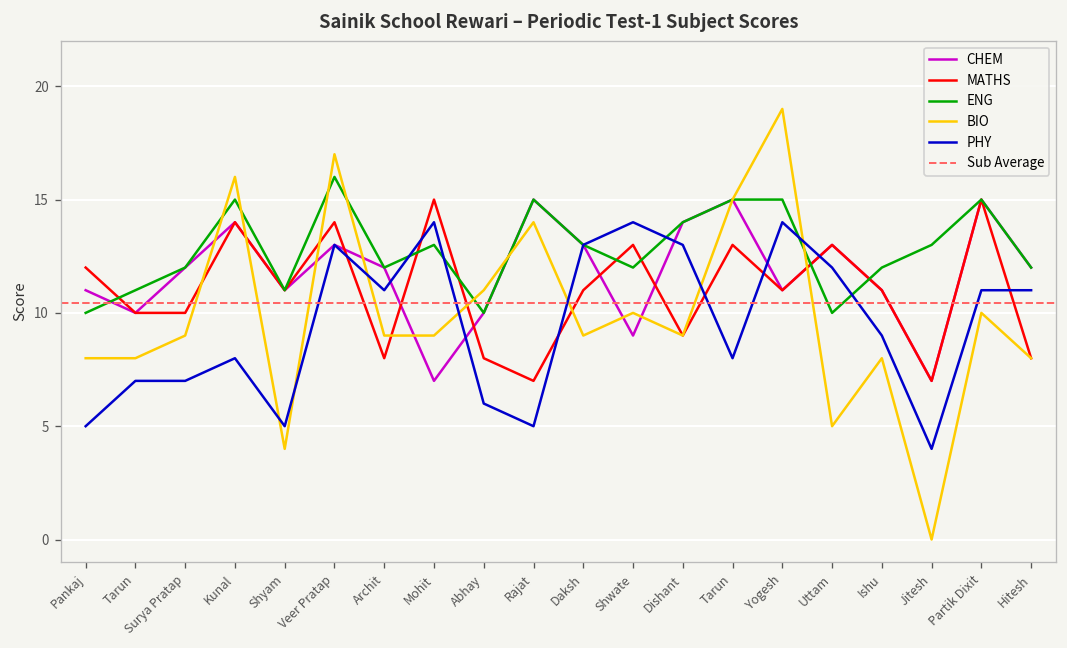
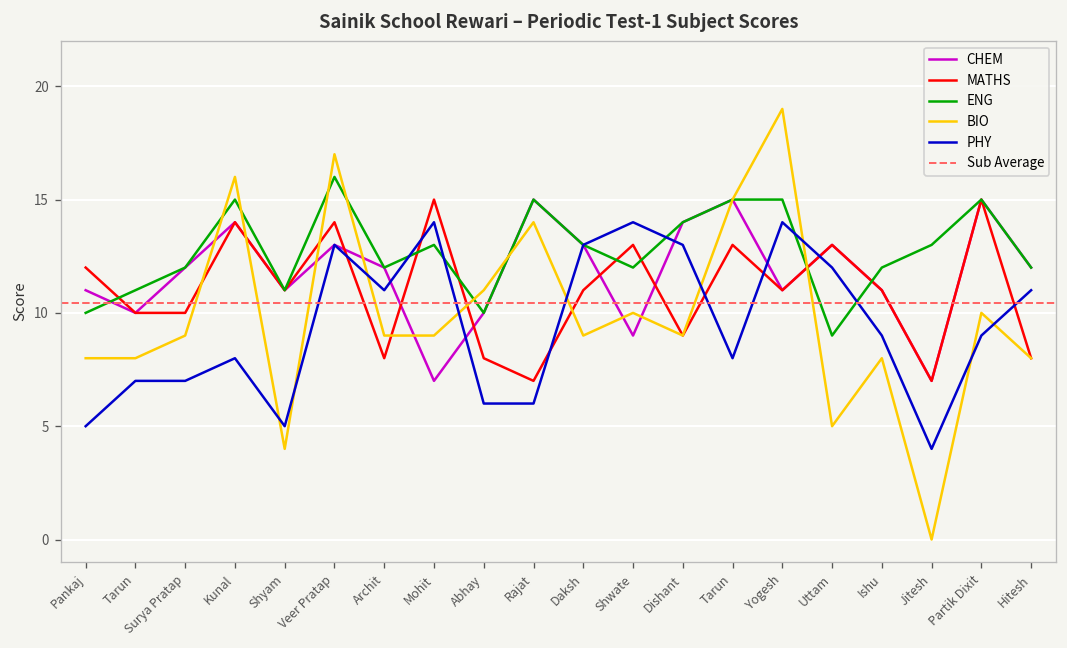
  {
    "CHEM": {
      "Pankaj": 11,
      "Mohit": 7,
      "Shwate": 9
    },
    "MATHS": {
      "Pankaj": 12,
      "Surya Pratap": 10,
      "Veer Pratap": 14,
      "Archit": 8,
      "Mohit": 15,
      "Abhay": 8,
      "Rajat": 7,
      "Daksh": 11,
      "Shwate": 13
    },
    "ENG": {
      "Pankaj": 10,
      "Kunal": 15,
      "Veer Pratap": 16,
      "Mohit": 13,
      "Shwate": 12,
      "Yogesh": 15,
-     "Uttam": 10,
+     "Uttam": 9,
      "Ishu": 12,
      "Jitesh": 13
    },
    "BIO": {
      "Pankaj": 8,
      "Surya Pratap": 9,
      "Kunal": 16,
      "Shyam": 4,
      "Veer Pratap": 17,
      "Archit": 9,
      "Mohit": 9,
      "Abhay": 11,
      "Rajat": 14,
      "Daksh": 9,
      "Shwate": 10,
      "Yogesh": 19,
      "Uttam": 5,
      "Ishu": 8,
      "Jitesh": 0,
      "Partik Dixit": 10
    },
    "PHY": {
      "Pankaj": 5,
      "Surya Pratap": 7,
      "Kunal": 8,
      "Shyam": 5,
      "Archit": 11,
      "Mohit": 14,
      "Abhay": 6,
-     "Rajat": 5,
+     "Rajat": 6,
      "Shwate": 14,
      "Dishant": 13,
      "Yogesh": 14,
      "Uttam": 12,
      "Ishu": 9,
      "Jitesh": 4,
-     "Partik Dixit": 11,
+     "Partik Dixit": 9,
      "Hitesh": 11
    }
  }
